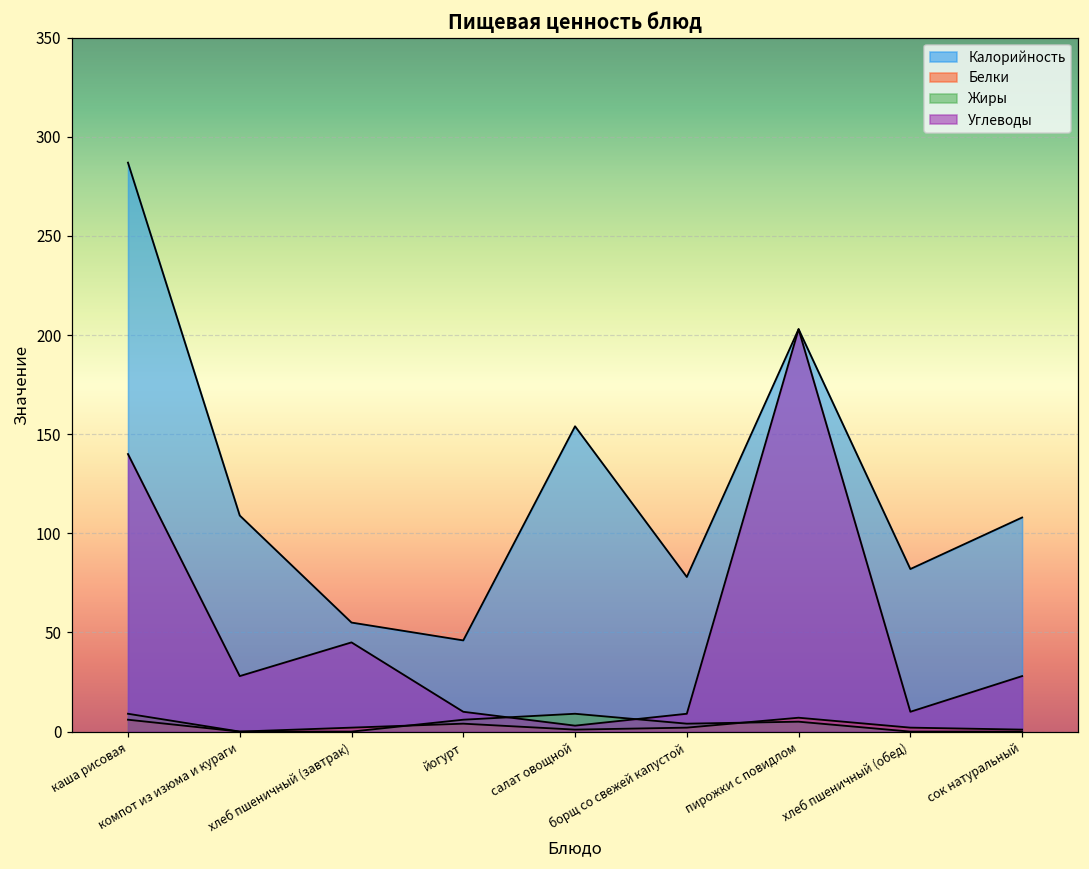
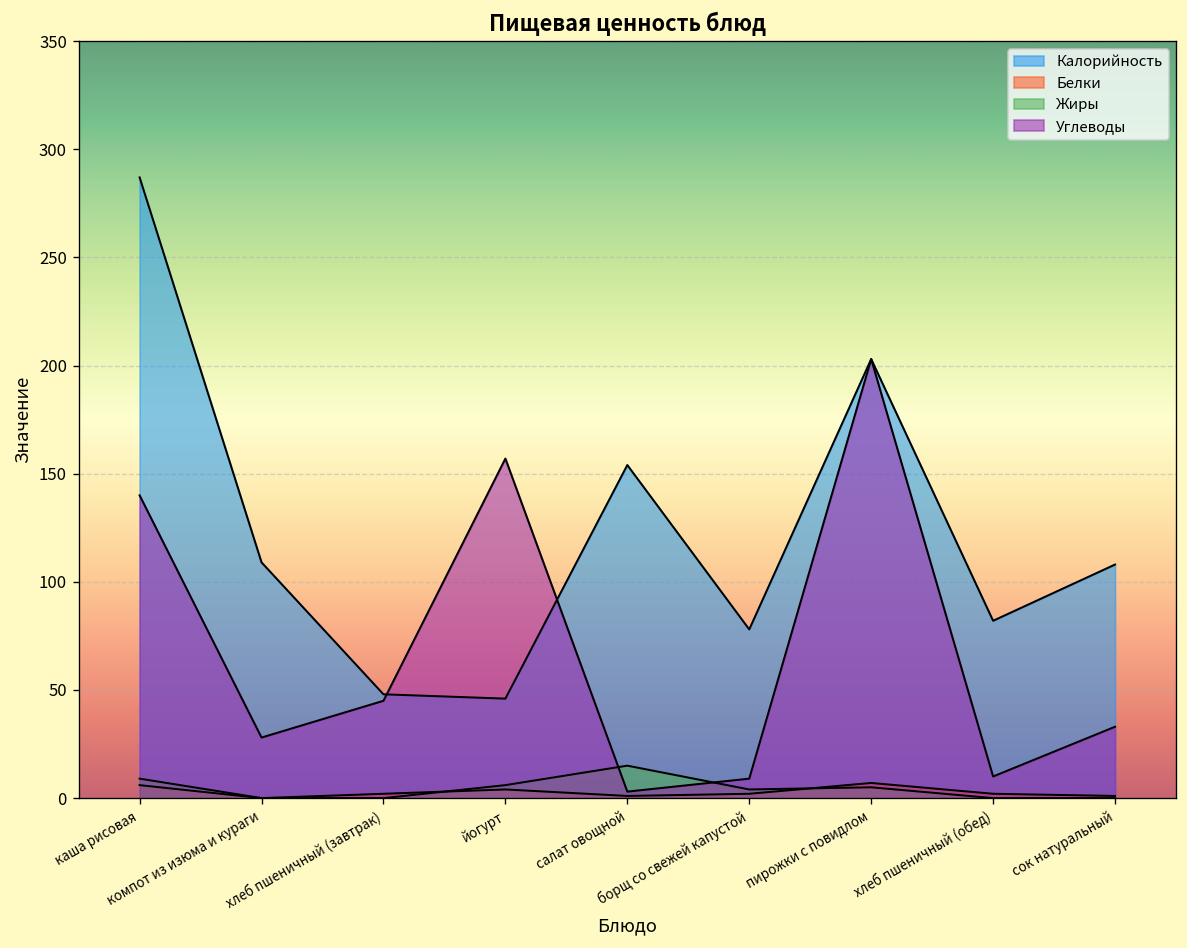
  {
    "Калорийность": {
      "каша рисовая": 287,
      "компот из изюма и кураги": 109,
-     "хлеб пшеничный (завтрак)": 55,
+     "хлеб пшеничный (завтрак)": 48,
      "йогурт": 46,
      "салат овощной": 154,
      "борщ со свежей капустой": 78,
      "хлеб пшеничный (обед)": 82,
      "сок натуральный": 108
    },
    "Белки": {
      "каша рисовая": 6,
      "хлеб пшеничный (завтрак)": 2,
      "йогурт": 4,
      "салат овощной": 1,
      "борщ со свежей капустой": 2,
      "пирожки с повидлом": 7,
      "хлеб пшеничный (обед)": 2
    },
    "Жиры": {
      "каша рисовая": 9,
      "хлеб пшеничный (завтрак)": 0,
      "йогурт": 6,
-     "салат овощной": 9,
+     "салат овощной": 15,
      "борщ со свежей капустой": 4,
      "пирожки с повидлом": 5,
      "хлеб пшеничный (обед)": 0
    },
    "Углеводы": {
      "каша рисовая": 140,
      "компот из изюма и кураги": 28,
      "хлеб пшеничный (завтрак)": 45,
-     "йогурт": 10,
+     "йогурт": 157,
      "салат овощной": 3,
      "борщ со свежей капустой": 9,
      "хлеб пшеничный (обед)": 10,
-     "сок натуральный": 28
+     "сок натуральный": 33
    }
  }
